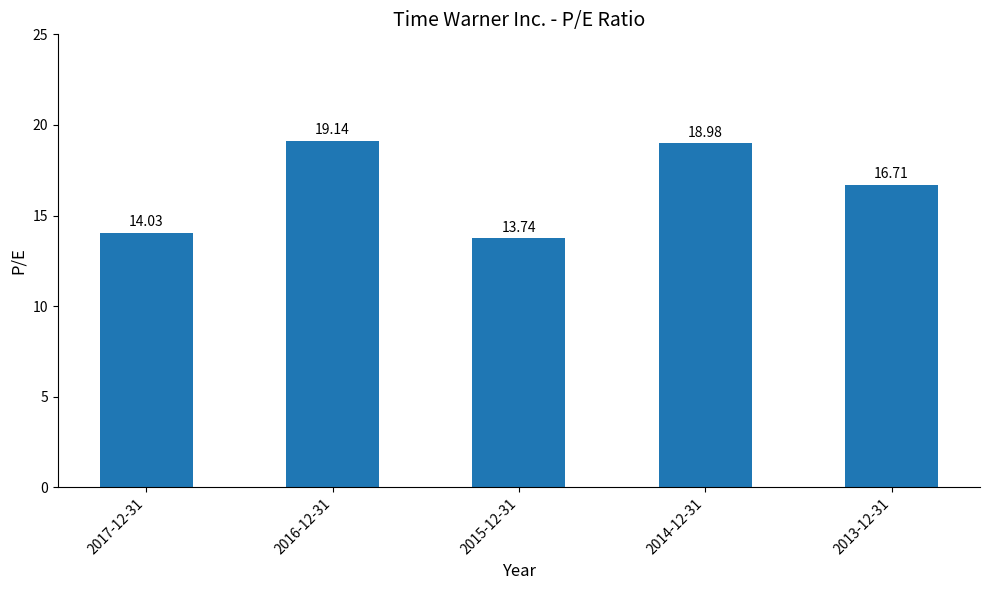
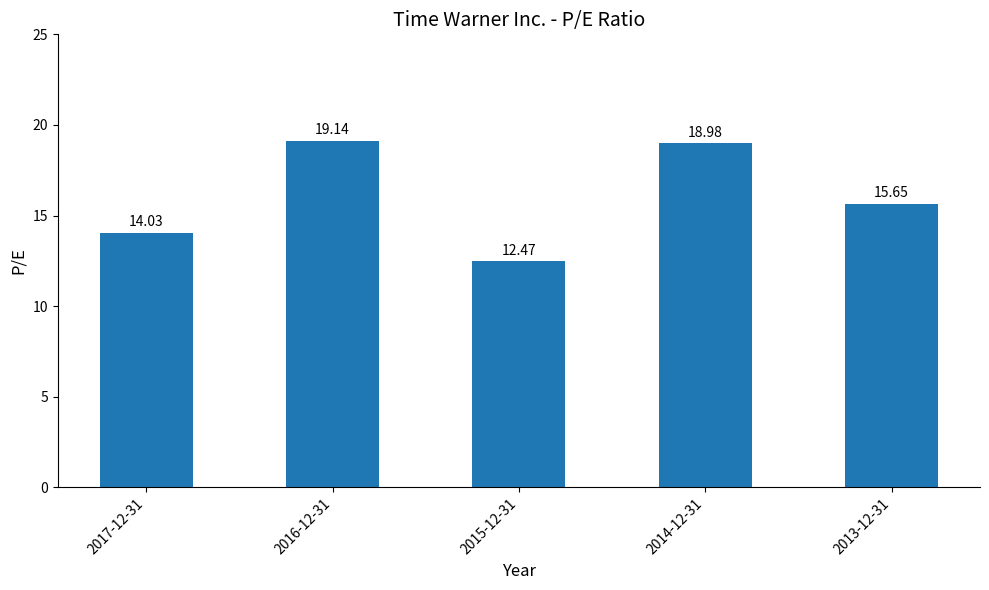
  {
    "2017-12-31": 14.03,
    "2016-12-31": 19.14,
-   "2015-12-31": 13.74,
+   "2015-12-31": 12.47,
    "2014-12-31": 18.98,
-   "2013-12-31": 16.71
+   "2013-12-31": 15.65
  }
